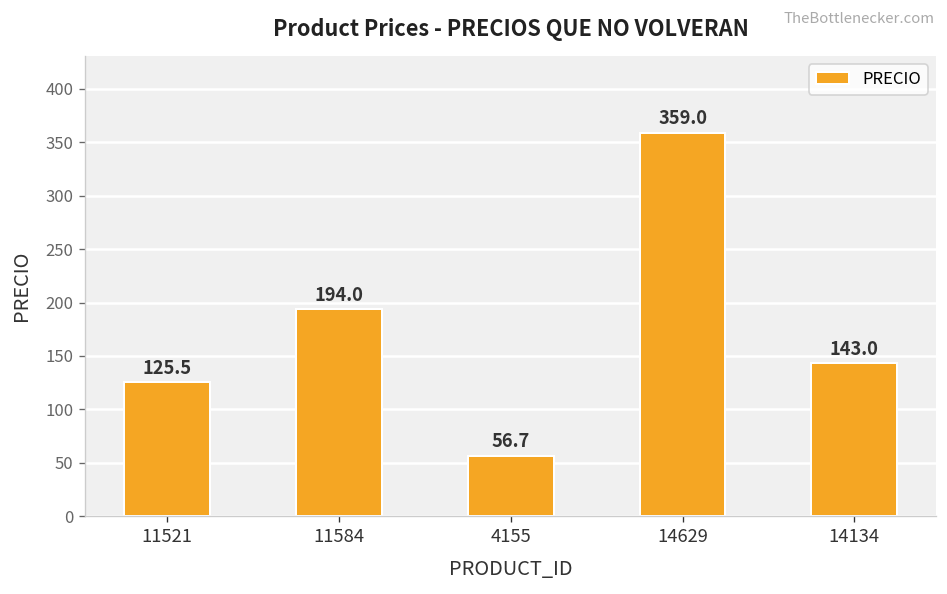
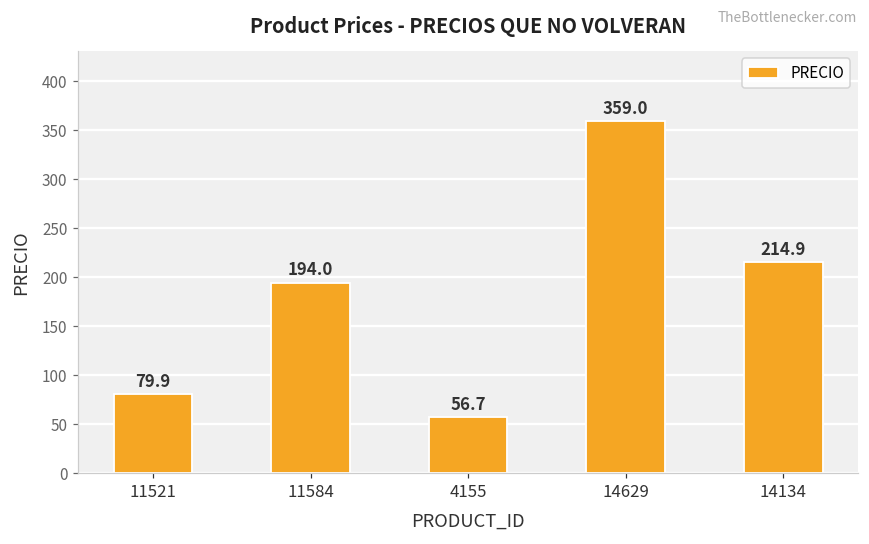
  {
-   "11521": 125.5,
+   "11521": 79.9,
    "11584": 194.0,
    "4155": 56.7,
    "14629": 359.0,
-   "14134": 143.0
+   "14134": 214.9
  }
